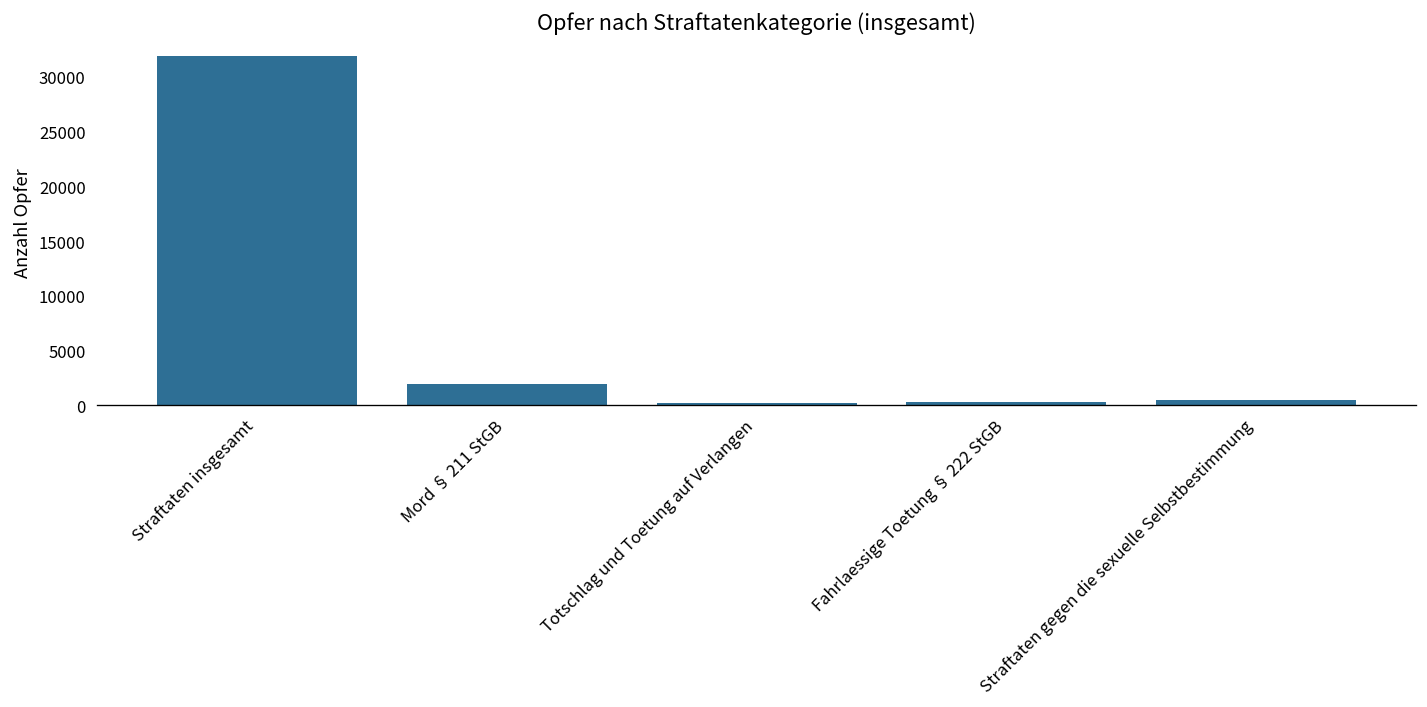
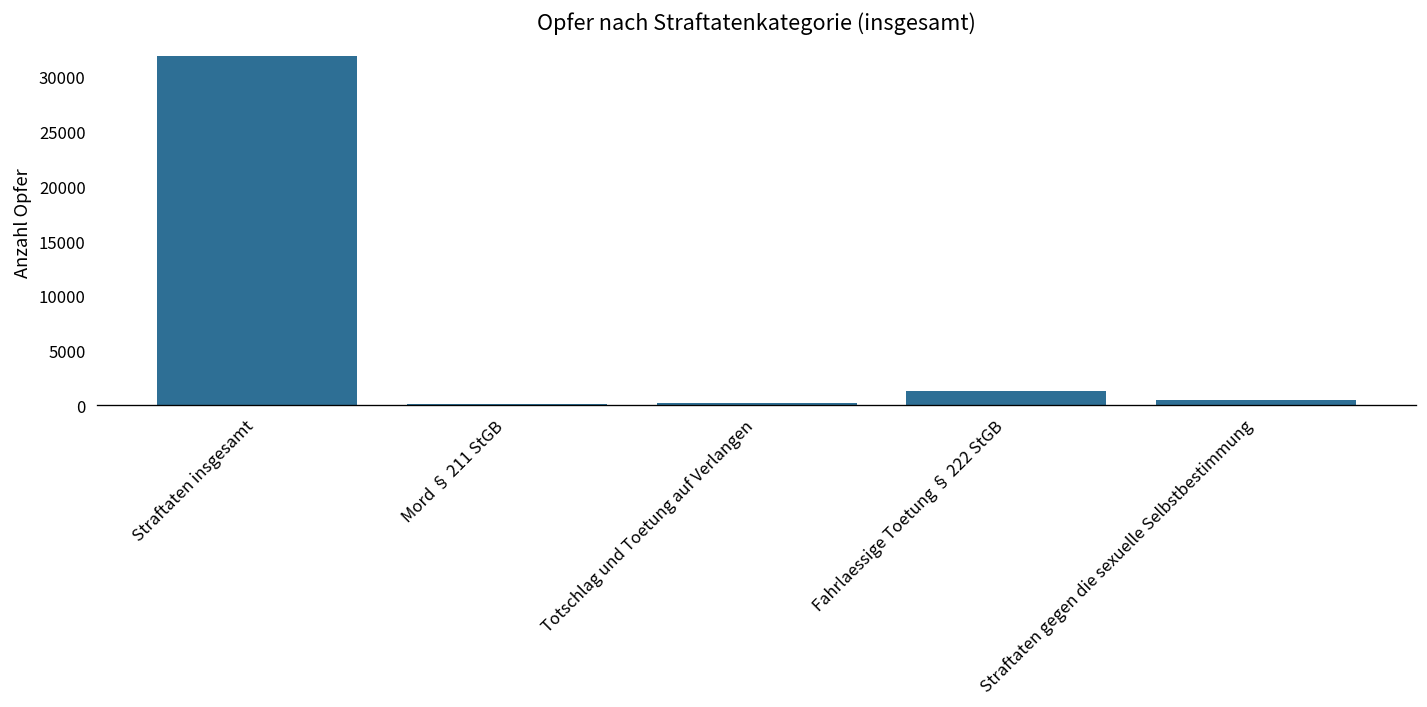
  {
    "Straftaten insgesamt": 32000,
-   "Mord § 211 StGB": 2000,
-   "Fahrlaessige Toetung § 222 StGB": 0,
+   "Mord § 211 StGB": 0,
+   "Fahrlaessige Toetung § 222 StGB": 1000,
    "Straftaten gegen die sexuelle Selbstbestimmung": 0
  }
